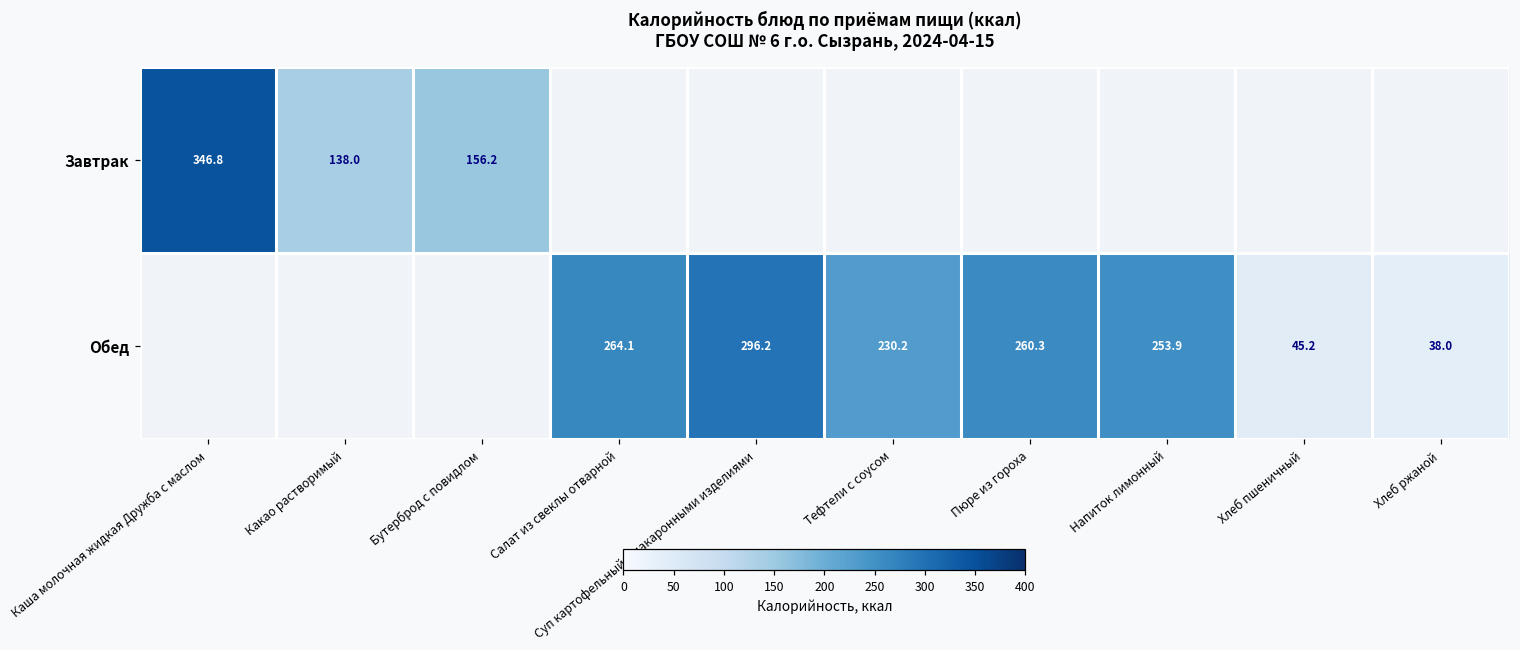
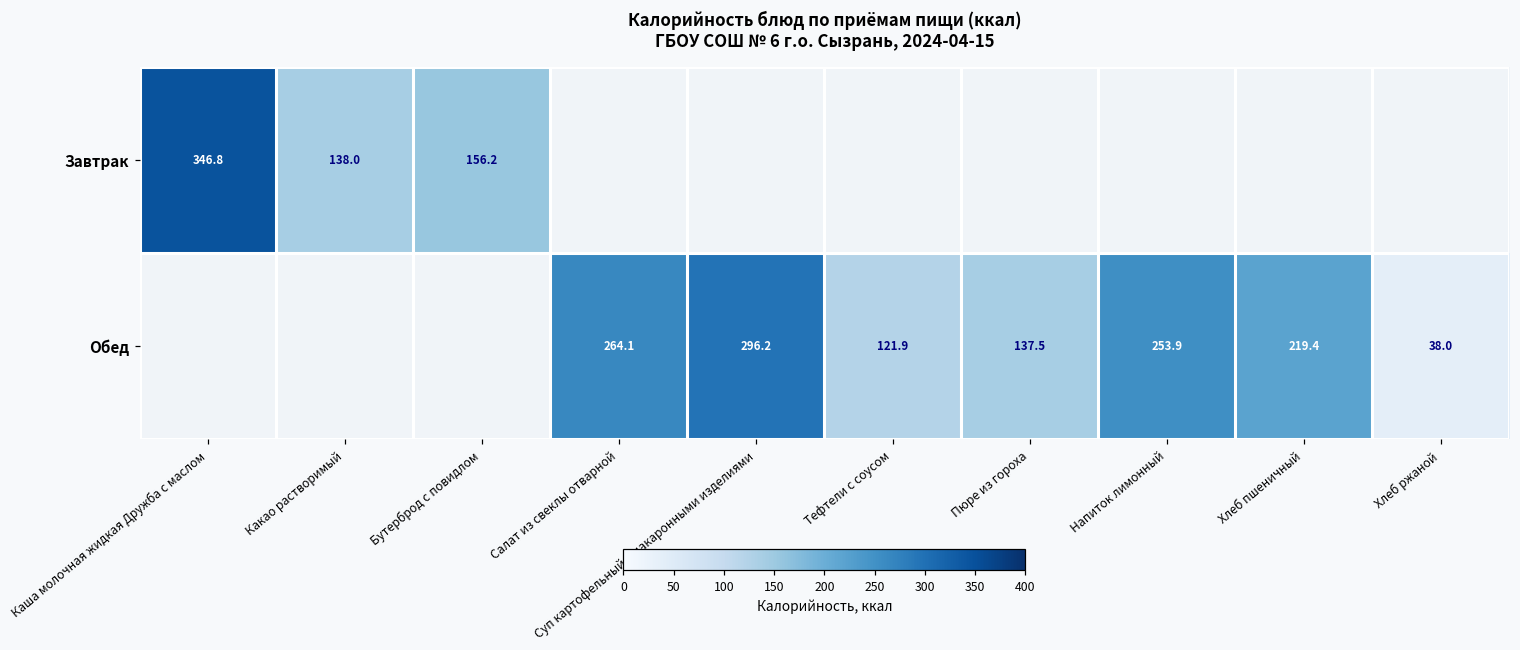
  {
    "Завтрак": {
      "Каша молочная жидкая Дружба с маслом": 346.8,
      "Какао растворимый": 138.0,
      "Бутерброд с повидлом": 156.2
    },
    "Обед": {
      "Салат из свеклы отварной": 264.1,
      "Суп картофельный с макаронными изделиями": 296.2,
-     "Тефтели с соусом": 230.2,
-     "Пюре из гороха": 260.3,
+     "Тефтели с соусом": 121.9,
+     "Пюре из гороха": 137.5,
      "Напиток лимонный": 253.9,
-     "Хлеб пшеничный": 45.2,
+     "Хлеб пшеничный": 219.4,
      "Хлеб ржаной": 38.0
    }
  }
